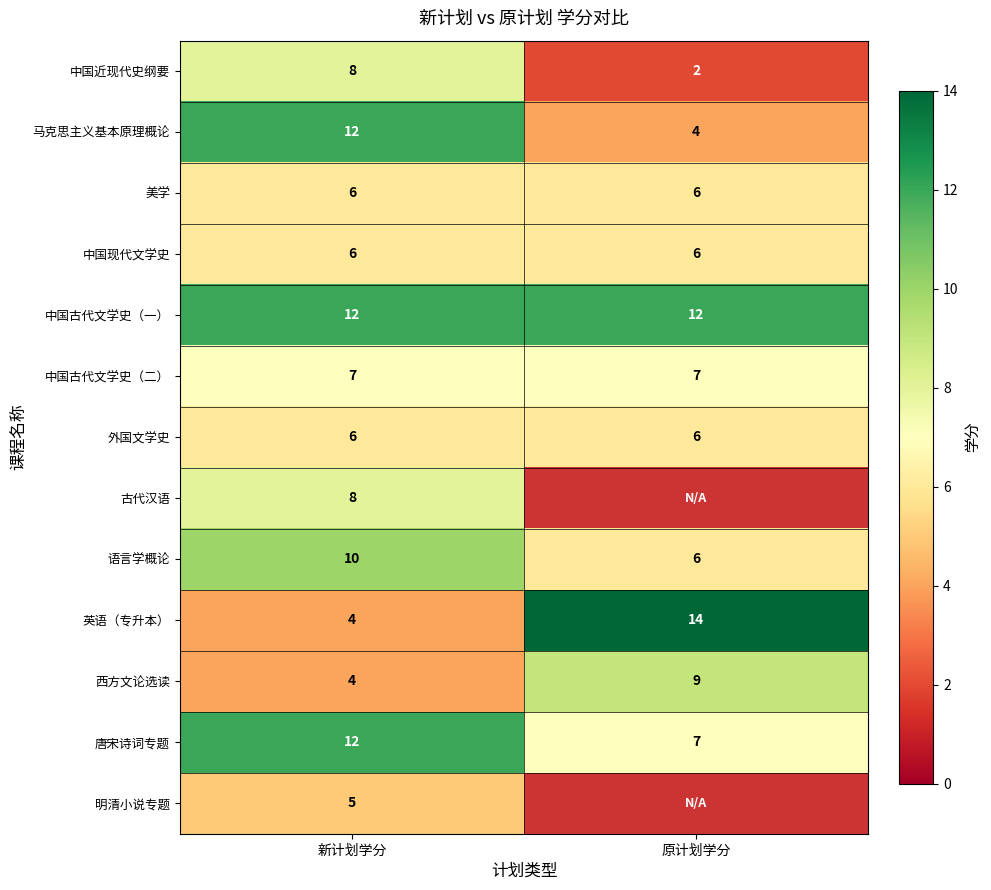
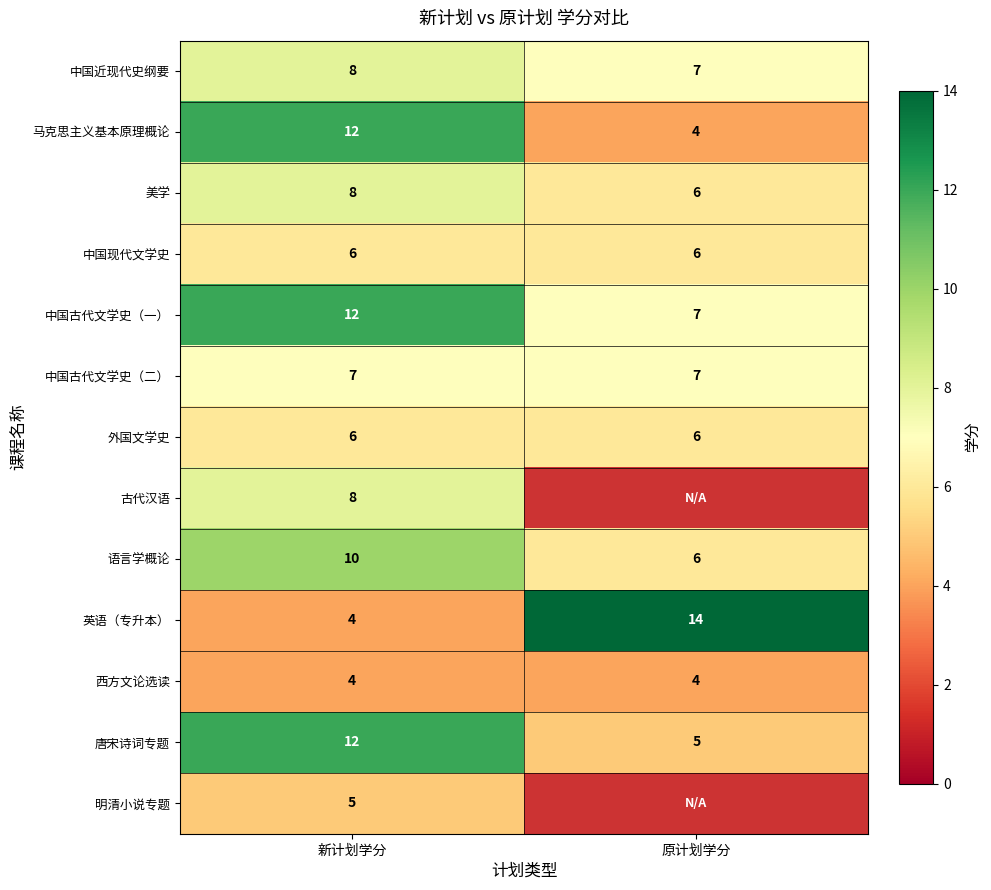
  {
    "中国近现代史纲要": {
      "新计划学分": 8,
-     "原计划学分": 2
+     "原计划学分": 7
    },
    "马克思主义基本原理概论": {
      "新计划学分": 12,
      "原计划学分": 4
    },
    "美学": {
-     "新计划学分": 6,
+     "新计划学分": 8,
      "原计划学分": 6
    },
    "中国现代文学史": {
      "新计划学分": 6,
      "原计划学分": 6
    },
    "中国古代文学史（一）": {
      "新计划学分": 12,
-     "原计划学分": 12
+     "原计划学分": 7
    },
    "中国古代文学史（二）": {
      "新计划学分": 7,
      "原计划学分": 7
    },
    "外国文学史": {
      "新计划学分": 6,
      "原计划学分": 6
    },
    "古代汉语": {
      "新计划学分": 8
    },
    "语言学概论": {
      "新计划学分": 10,
      "原计划学分": 6
    },
    "英语（专升本）": {
      "新计划学分": 4,
      "原计划学分": 14
    },
    "西方文论选读": {
      "新计划学分": 4,
-     "原计划学分": 9
+     "原计划学分": 4
    },
    "唐宋诗词专题": {
      "新计划学分": 12,
-     "原计划学分": 7
+     "原计划学分": 5
    },
    "明清小说专题": {
      "新计划学分": 5
    }
  }
